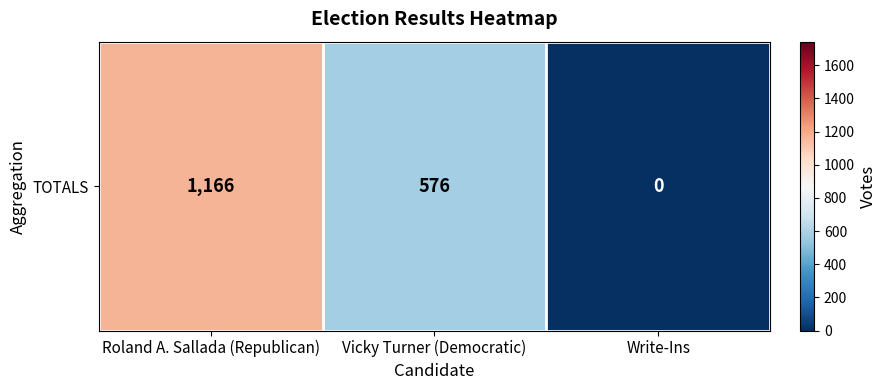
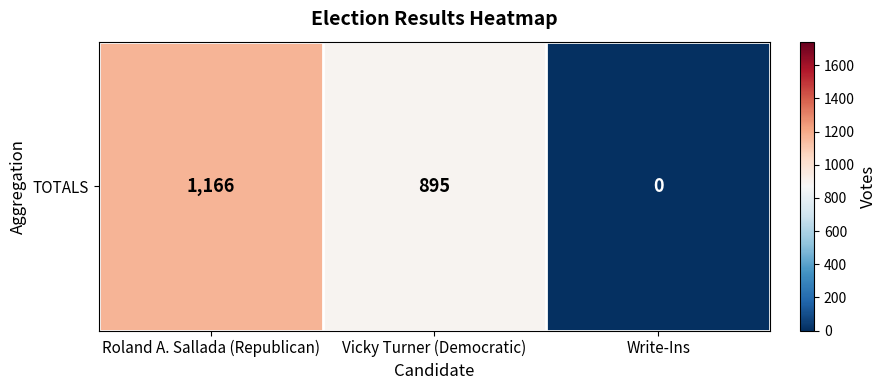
  {
    "TOTALS": {
      "Roland A. Sallada (Republican)": "1,166",
-     "Vicky Turner (Democratic)": "576",
+     "Vicky Turner (Democratic)": "895",
      "Write-Ins": "0"
    }
  }
